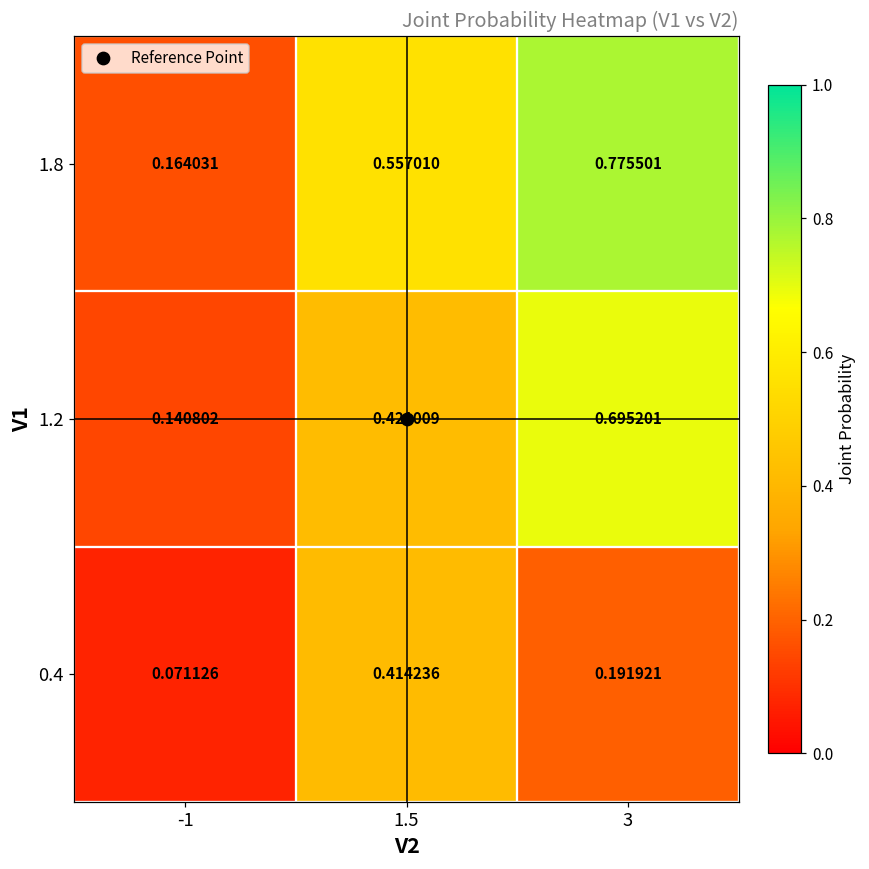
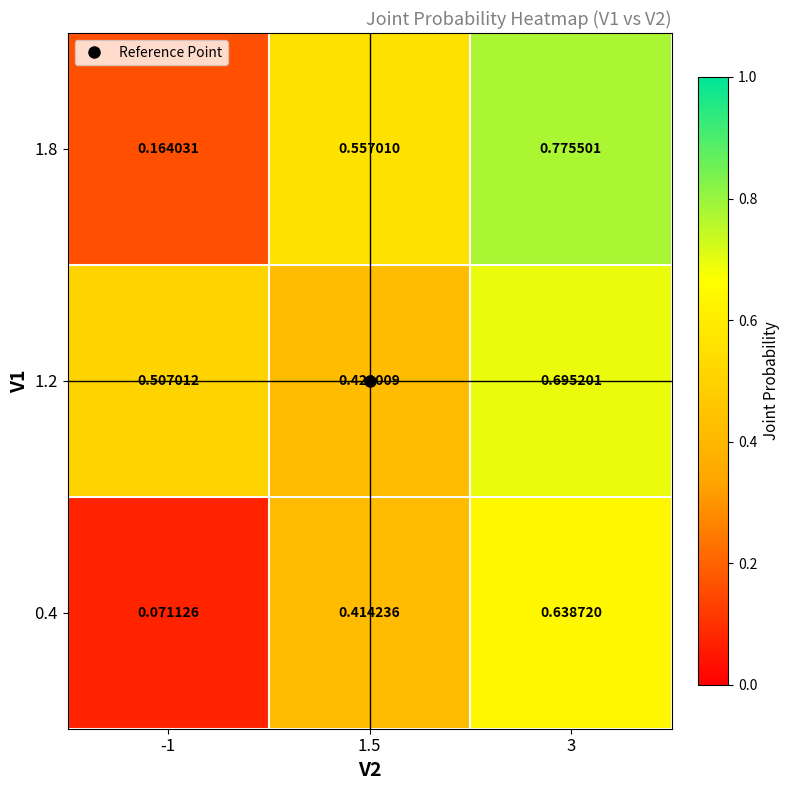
  {
    "1.8": {
      "-1": 0.164031,
      "1.5": 0.557010,
      "3": 0.775501
    },
    "1.2": {
-     "-1": 0.140802,
+     "-1": 0.507012,
      "3": 0.695201
    },
    "0.4": {
      "-1": 0.071126,
      "1.5": 0.414236,
-     "3": 0.191921
+     "3": 0.638720
    }
  }
